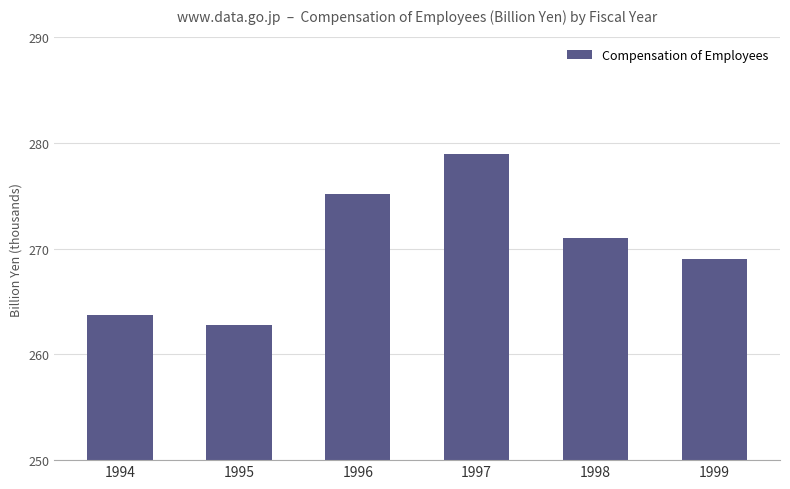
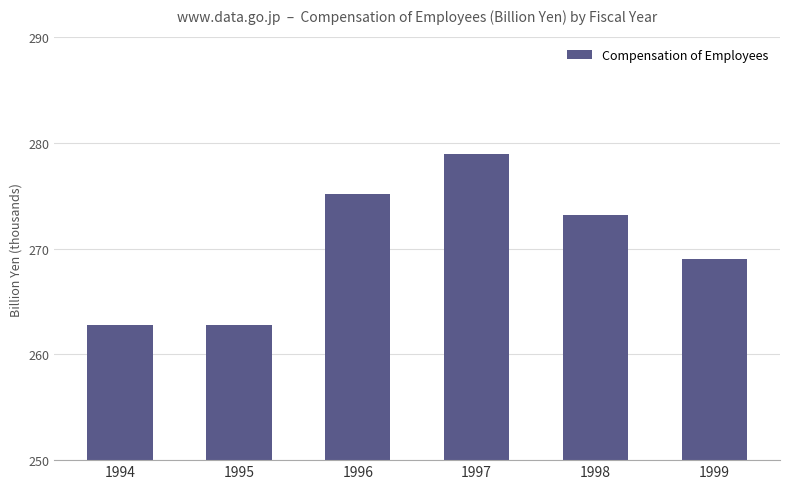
  {
-   "1994": 263.7,
+   "1994": 262.8,
    "1995": 262.8,
    "1996": 275.2,
    "1997": 278.9,
-   "1998": 271.0,
+   "1998": 273.2,
    "1999": 269.0
  }
